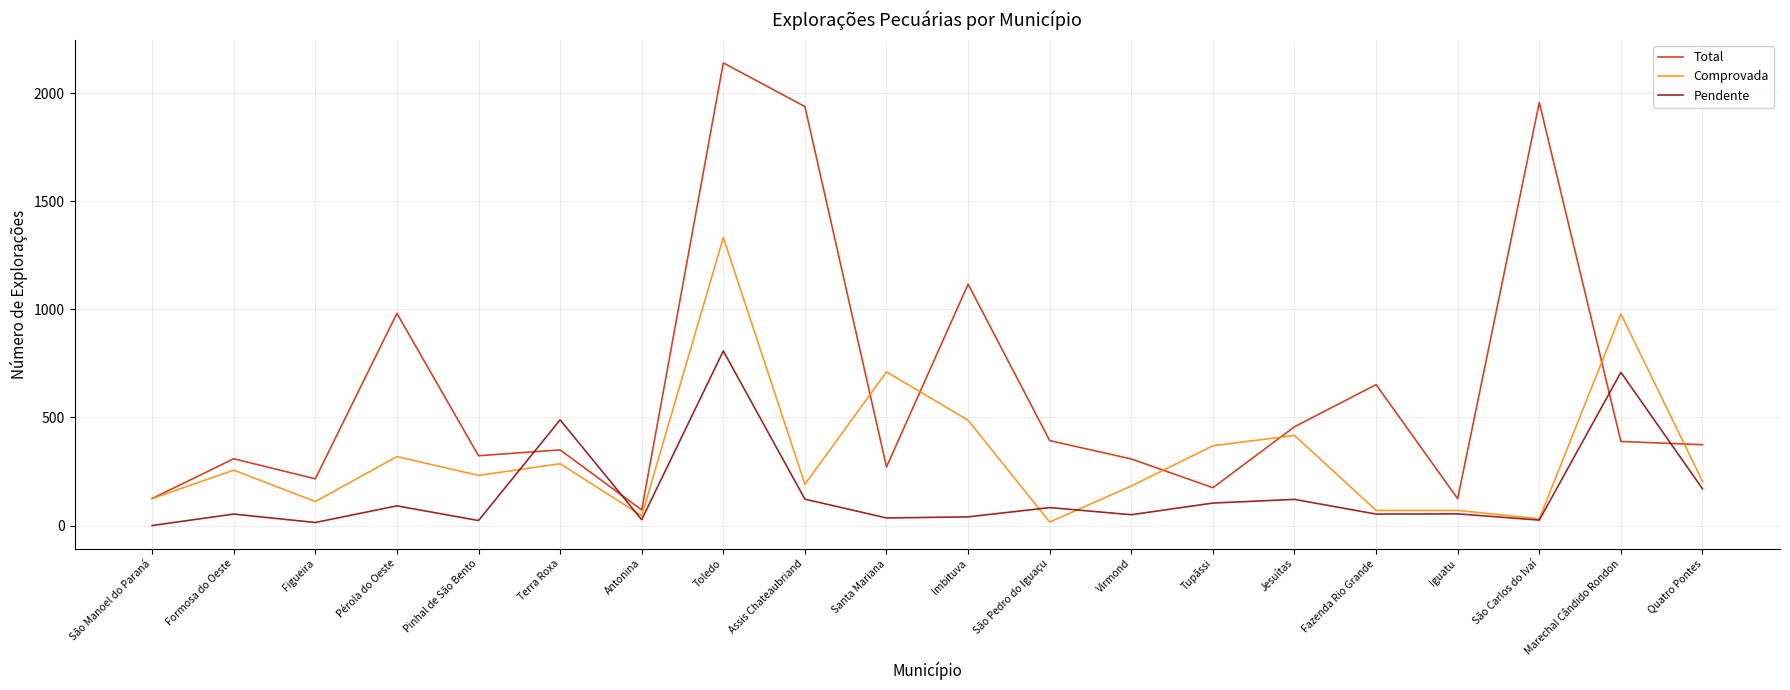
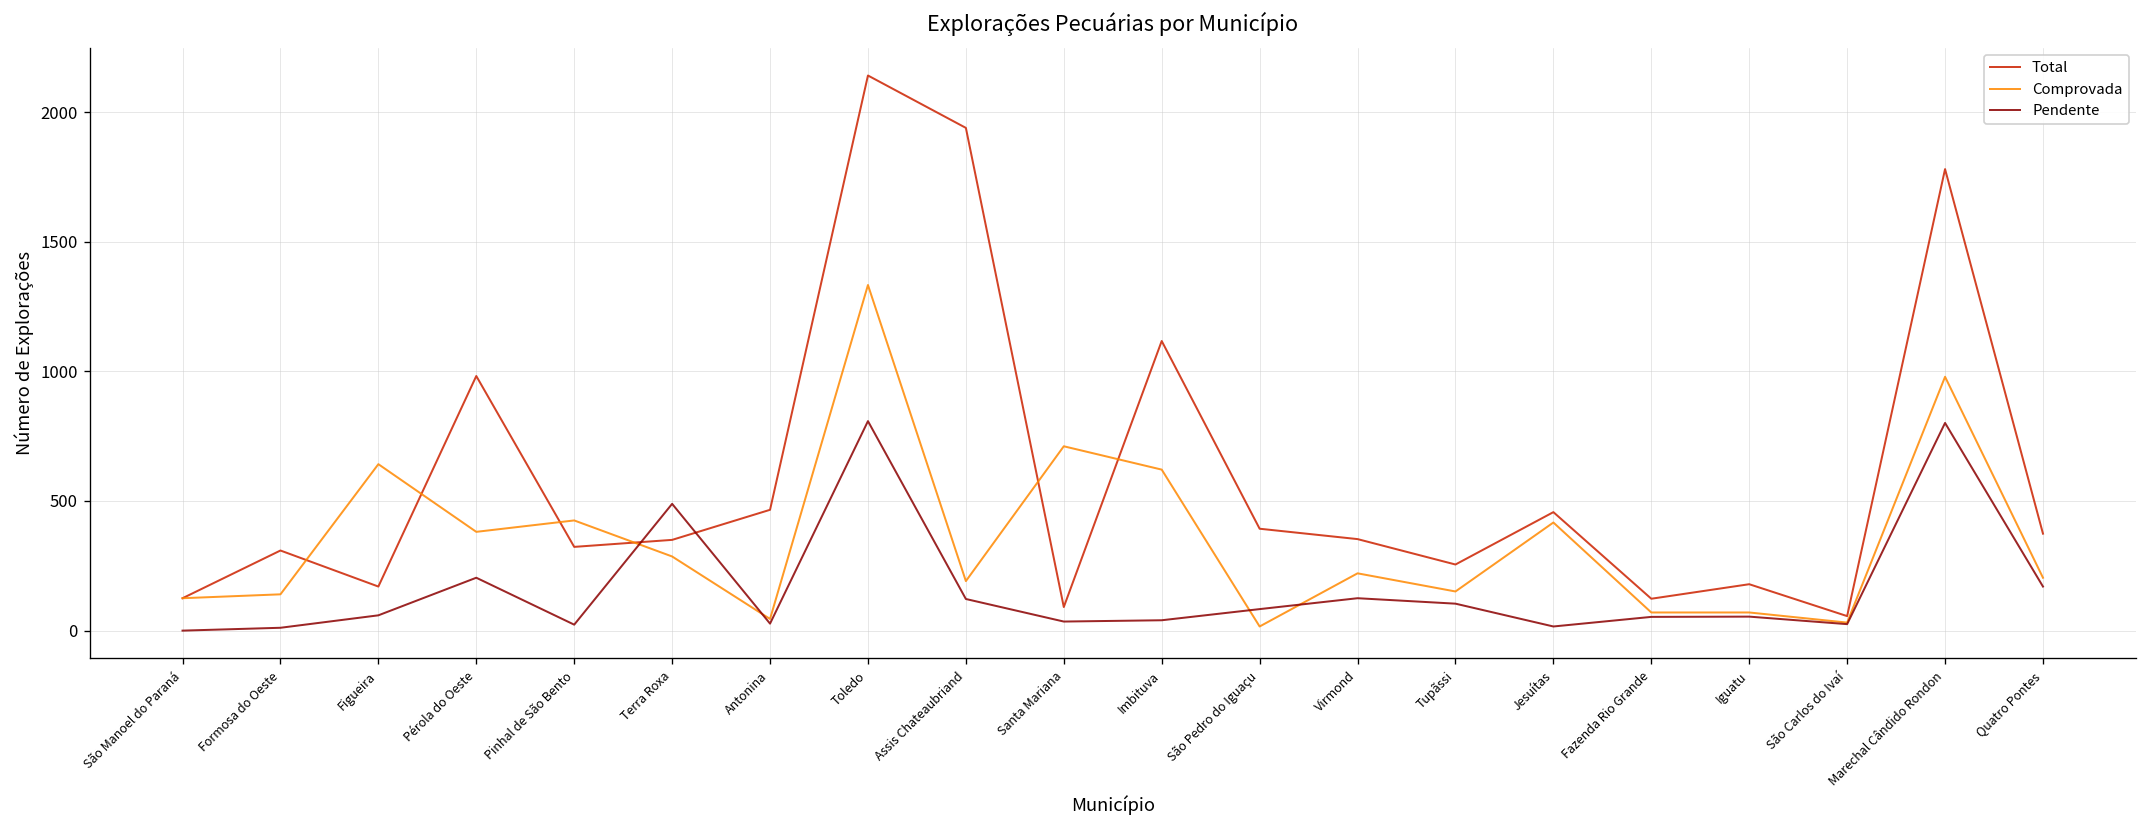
  {
    "Total": {
      "Formosa do Oeste": 310,
-     "Figueira": 220,
+     "Figueira": 170,
      "Pérola do Oeste": 980,
      "Pinhal de São Bento": 320,
      "Terra Roxa": 350,
-     "Antonina": 70,
+     "Antonina": 470,
      "Toledo": 2140,
      "Assis Chateaubriand": 1940,
-     "Santa Mariana": 270,
+     "Santa Mariana": 90,
      "Imbituva": 1120,
      "São Pedro do Iguaçu": 390,
-     "Virmond": 310,
-     "Tupãssi": 180,
+     "Virmond": 350,
+     "Tupãssi": 260,
      "Jesuítas": 460,
-     "Fazenda Rio Grande": 650,
-     "Iguatu": 120,
-     "São Carlos do Ivaí": 1960,
-     "Marechal Cândido Rondon": 390,
+     "Fazenda Rio Grande": 120,
+     "Iguatu": 180,
+     "São Carlos do Ivaí": 60,
+     "Marechal Cândido Rondon": 1780,
      "Quatro Pontes": 370
    },
    "Comprovada": {
-     "Formosa do Oeste": 260,
-     "Figueira": 110,
-     "Pérola do Oeste": 320,
-     "Pinhal de São Bento": 230,
+     "Formosa do Oeste": 140,
+     "Figueira": 640,
+     "Pérola do Oeste": 380,
+     "Pinhal de São Bento": 430,
      "Terra Roxa": 290,
      "Antonina": 50,
      "Toledo": 1330,
      "Assis Chateaubriand": 190,
      "Santa Mariana": 710,
-     "Imbituva": 490,
+     "Imbituva": 620,
      "São Pedro do Iguaçu": 20,
-     "Virmond": 180,
-     "Tupãssi": 370,
+     "Virmond": 220,
+     "Tupãssi": 150,
      "Jesuítas": 420,
      "Fazenda Rio Grande": 70,
      "Iguatu": 70,
      "Marechal Cândido Rondon": 980,
      "Quatro Pontes": 200
    },
    "Pendente": {
      "São Manoel do Paraná": 0,
-     "Formosa do Oeste": 50,
-     "Figueira": 10,
-     "Pérola do Oeste": 90,
+     "Formosa do Oeste": 10,
+     "Figueira": 60,
+     "Pérola do Oeste": 200,
      "Pinhal de São Bento": 20,
      "Terra Roxa": 490,
      "Antonina": 30,
      "Toledo": 810,
      "Assis Chateaubriand": 120,
      "Santa Mariana": 40,
      "Imbituva": 40,
      "São Pedro do Iguaçu": 80,
-     "Virmond": 50,
+     "Virmond": 130,
      "Tupãssi": 100,
-     "Jesuítas": 120,
+     "Jesuítas": 20,
      "Fazenda Rio Grande": 50,
      "Iguatu": 50,
-     "Marechal Cândido Rondon": 710,
+     "Marechal Cândido Rondon": 800,
      "Quatro Pontes": 170
    }
  }
